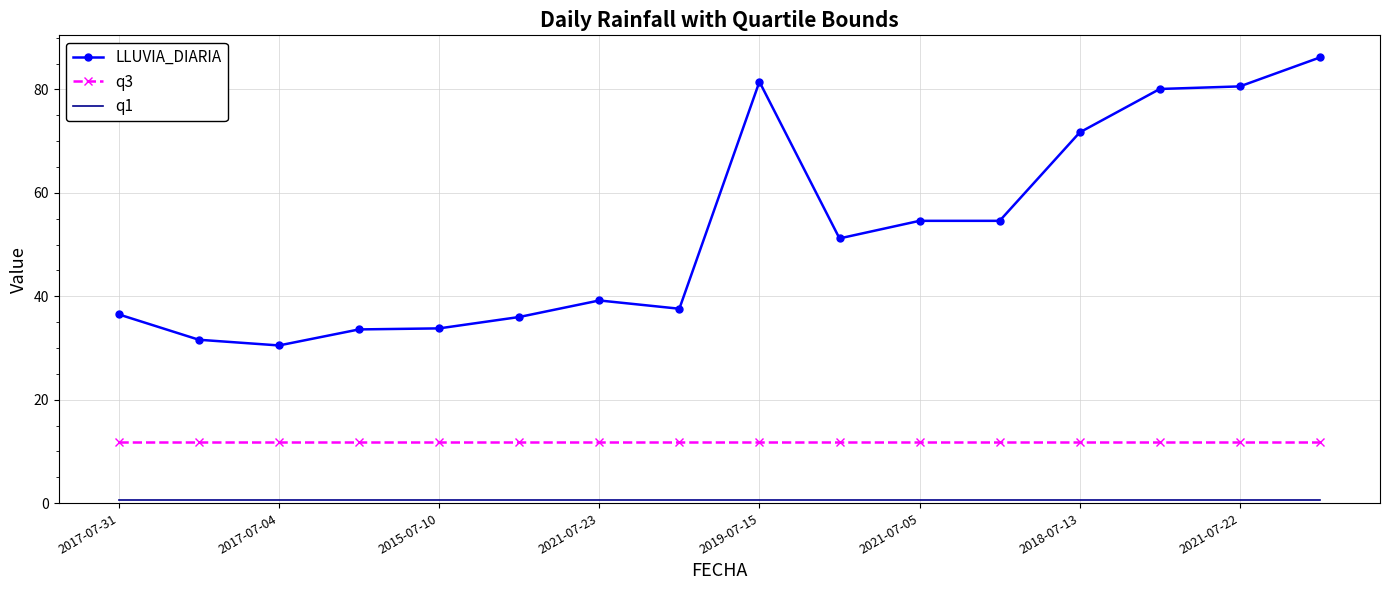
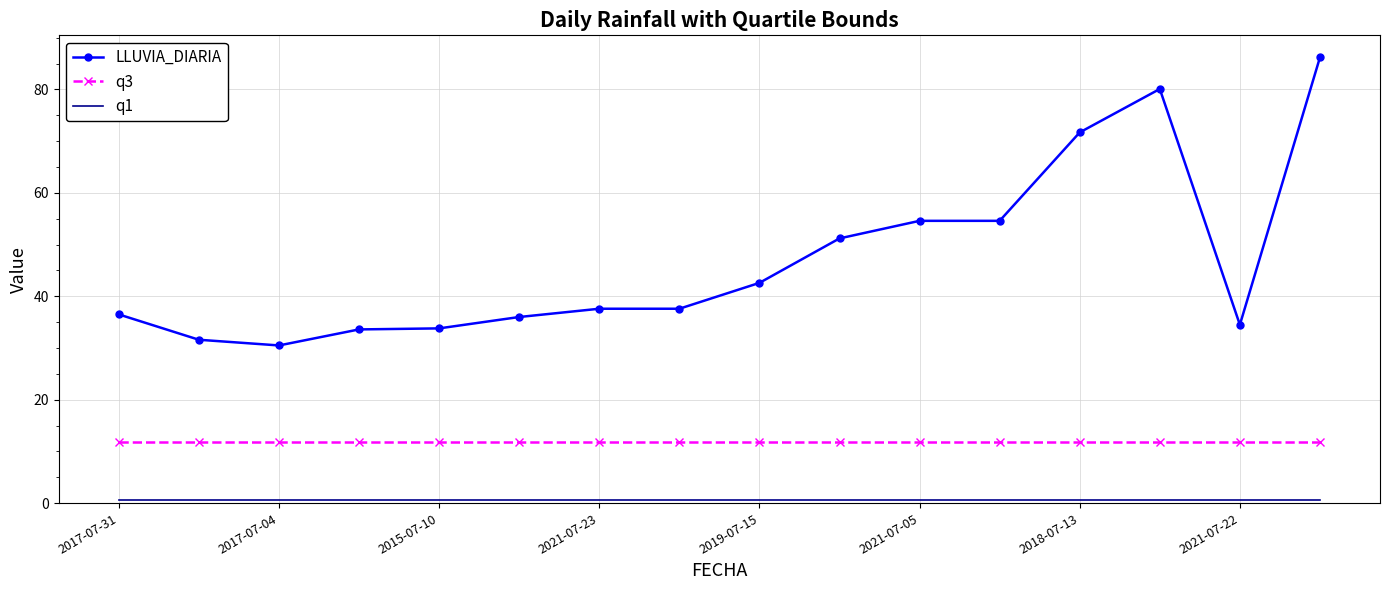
  {
    "LLUVIA_DIARIA": {
      "2017-07-31": 37,
      "2017-07-04": 31,
      "2015-07-10": 34,
-     "2021-07-23": 39,
-     "2019-07-15": 82,
+     "2021-07-23": 38,
+     "2019-07-15": 43,
      "2021-07-05": 55,
      "2018-07-13": 72,
-     "2021-07-22": 81
+     "2021-07-22": 35
    },
    "q3": {
      "2017-07-31": 12,
      "2017-07-04": 12,
      "2015-07-10": 12,
      "2021-07-23": 12,
      "2019-07-15": 12,
      "2021-07-05": 12,
      "2018-07-13": 12,
      "2021-07-22": 12
    },
    "q1": {
      "2017-07-31": 1,
      "2017-07-04": 1,
      "2015-07-10": 1,
      "2021-07-23": 1,
      "2019-07-15": 1,
      "2021-07-05": 1,
      "2018-07-13": 1,
      "2021-07-22": 1
    }
  }
